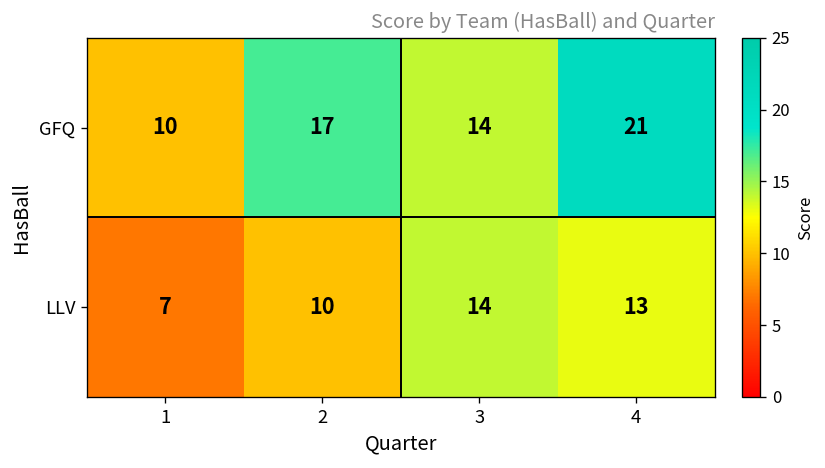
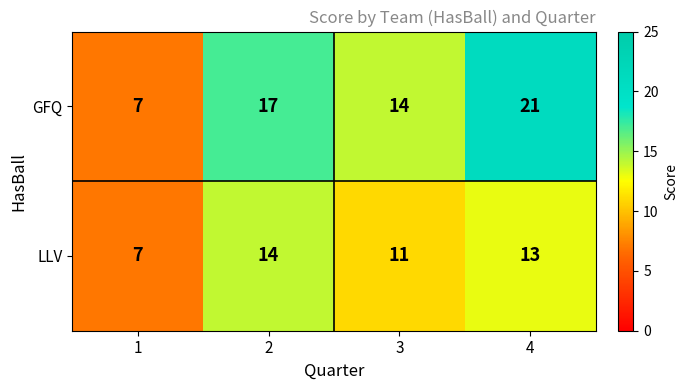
  {
    "GFQ": {
-     "1": 10,
+     "1": 7,
      "2": 17,
      "3": 14,
      "4": 21
    },
    "LLV": {
      "1": 7,
-     "2": 10,
-     "3": 14,
+     "2": 14,
+     "3": 11,
      "4": 13
    }
  }
